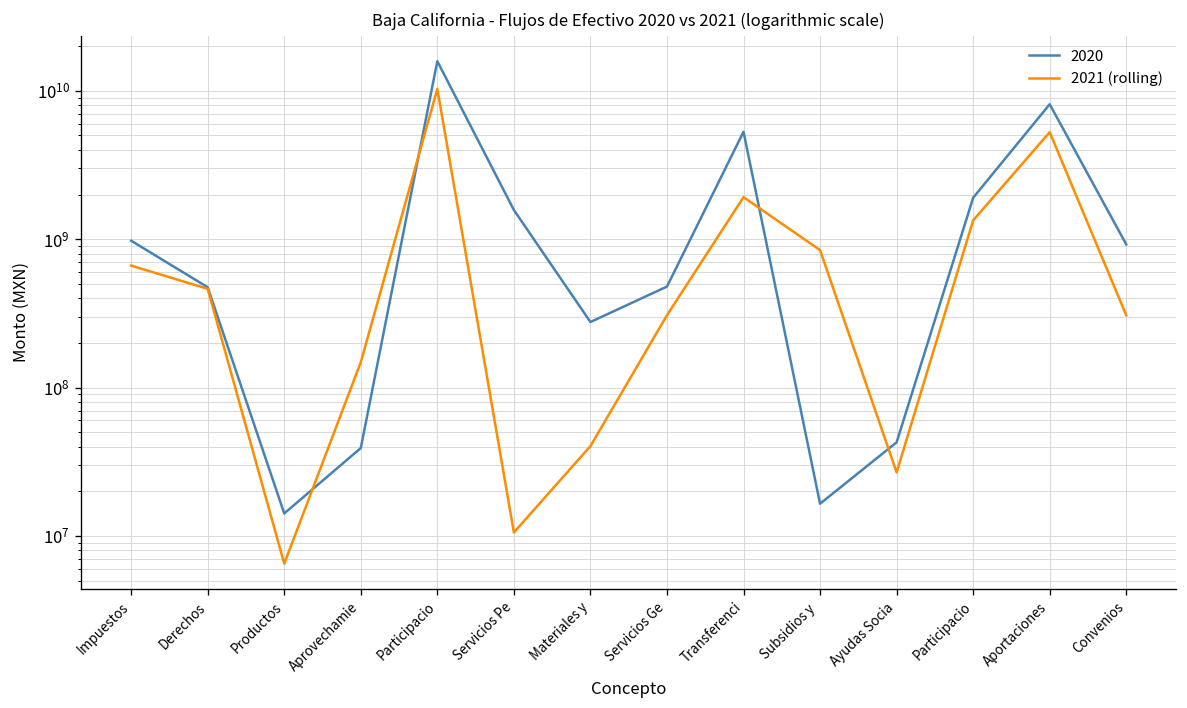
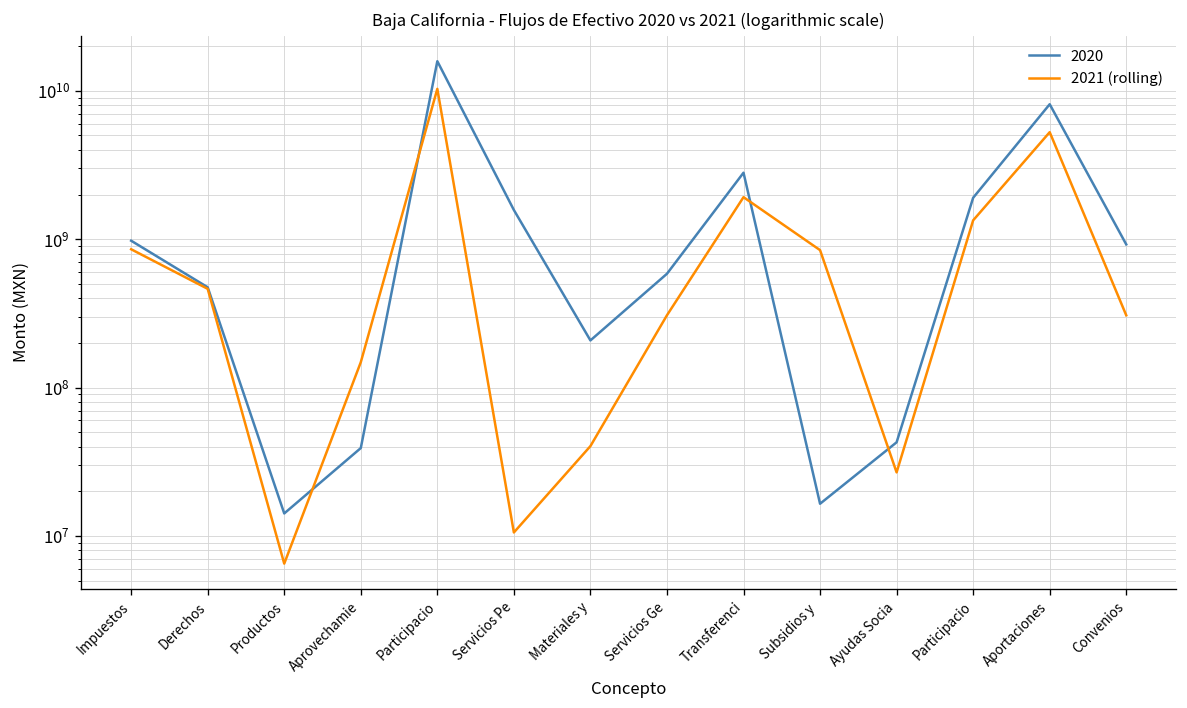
  {
    "2020": {
      "Impuestos": 1000000000,
      "Productos": 14000000,
      "Aprovechamie": 39000000,
      "Servicios Pe": 1600000000,
-     "Materiales y": 280000000,
-     "Servicios Ge": 480000000,
-     "Transferenci": 5300000000,
+     "Materiales y": 210000000,
+     "Servicios Ge": 600000000,
+     "Transferenci": 2800000000,
      "Subsidios y": 16000000,
      "Ayudas Socia": 43000000,
      "Aportaciones": 8000000000,
      "Convenios": 900000000
    },
    "2021 (rolling)": {
-     "Impuestos": 700000000,
+     "Impuestos": 900000000,
      "Productos": 7000000,
      "Aprovechamie": 150000000,
      "Servicios Pe": 11000000,
      "Materiales y": 40000000,
      "Servicios Ge": 310000000,
      "Transferenci": 1900000000,
      "Subsidios y": 800000000,
      "Ayudas Socia": 27000000,
      "Aportaciones": 5300000000,
      "Convenios": 310000000
    }
  }
